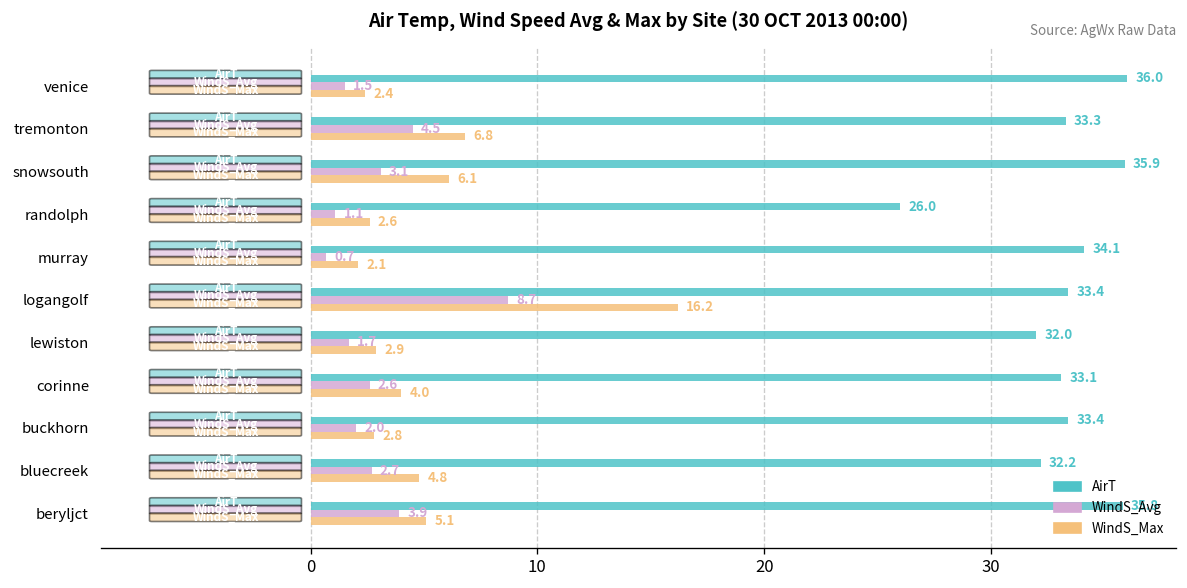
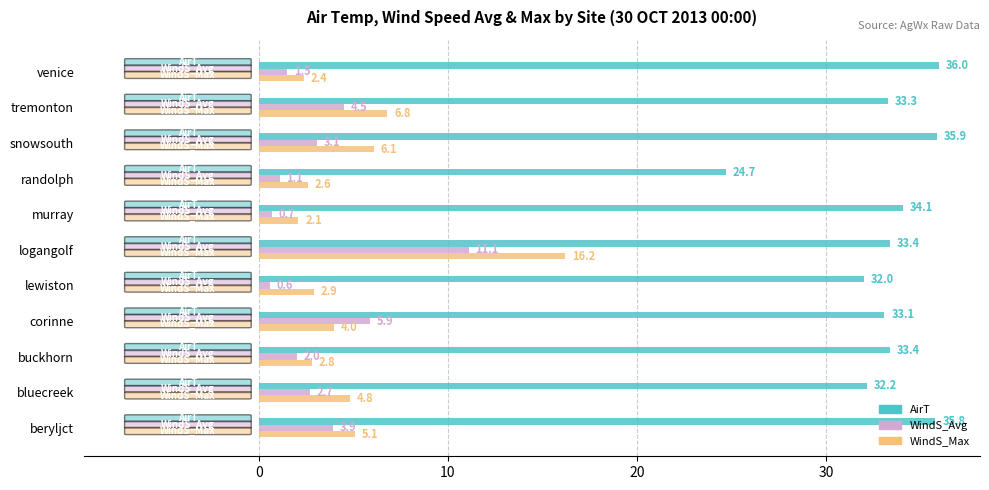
  {
    "AirT": {
      "venice": 36.0,
      "tremonton": 33.3,
      "snowsouth": 35.9,
-     "randolph": 26.0,
+     "randolph": 24.7,
      "murray": 34.1,
      "logangolf": 33.4,
      "lewiston": 32.0,
      "corinne": 33.1,
      "buckhorn": 33.4,
      "bluecreek": 32.2,
      "beryljct": 35.8
    },
    "WindS_Avg": {
      "venice": 1.5,
      "tremonton": 4.5,
      "snowsouth": 3.1,
      "randolph": 1.1,
      "murray": 0.7,
-     "logangolf": 8.7,
-     "lewiston": 1.7,
-     "corinne": 2.6,
+     "logangolf": 11.1,
+     "lewiston": 0.6,
+     "corinne": 5.9,
      "buckhorn": 2.0,
      "bluecreek": 2.7,
      "beryljct": 3.9
    },
    "WindS_Max": {
      "venice": 2.4,
      "tremonton": 6.8,
      "snowsouth": 6.1,
      "randolph": 2.6,
      "murray": 2.1,
      "logangolf": 16.2,
      "lewiston": 2.9,
      "corinne": 4.0,
      "buckhorn": 2.8,
      "bluecreek": 4.8,
      "beryljct": 5.1
    }
  }
